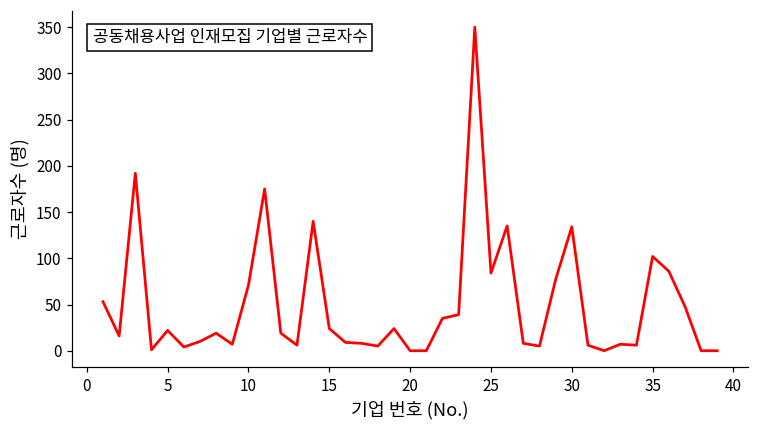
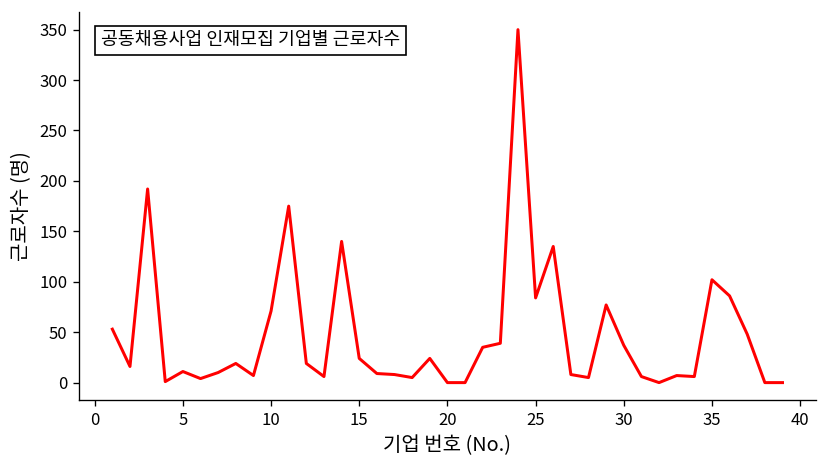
  {
-   "5": 20,
+   "5": 10,
    "10": 70,
    "15": 20,
    "20": 0,
    "25": 80,
-   "30": 130,
+   "30": 40,
    "35": 100
  }
